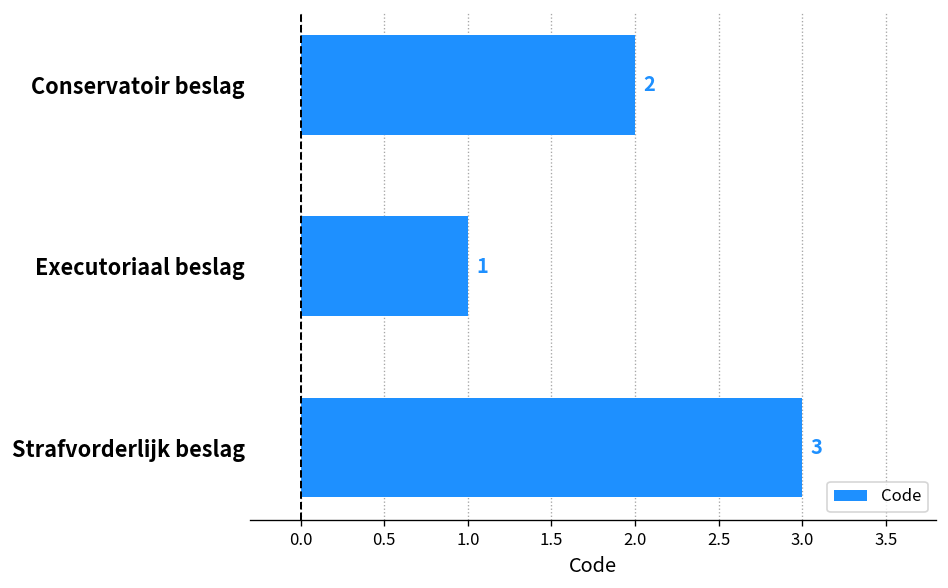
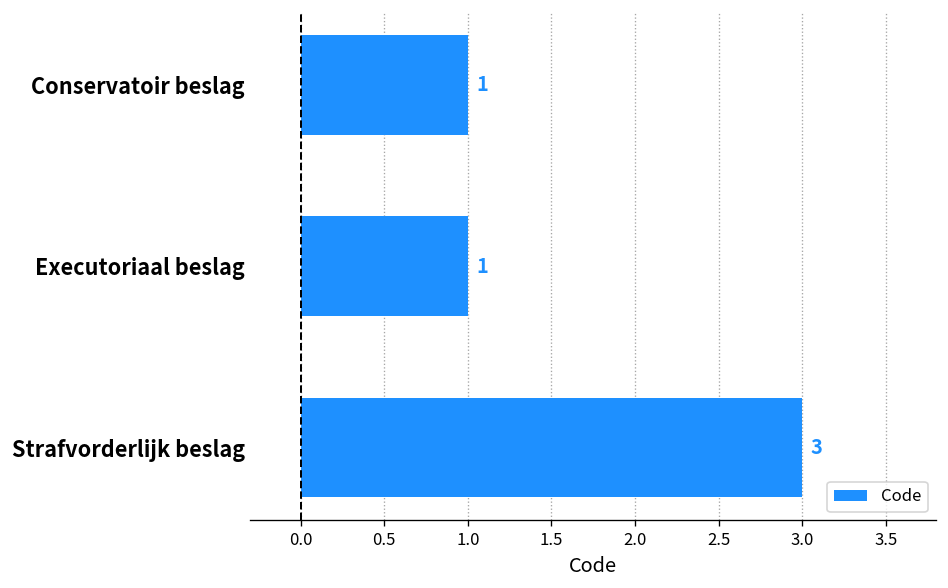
  {
-   "Conservatoir beslag": 2,
+   "Conservatoir beslag": 1,
    "Executoriaal beslag": 1,
    "Strafvorderlijk beslag": 3
  }
